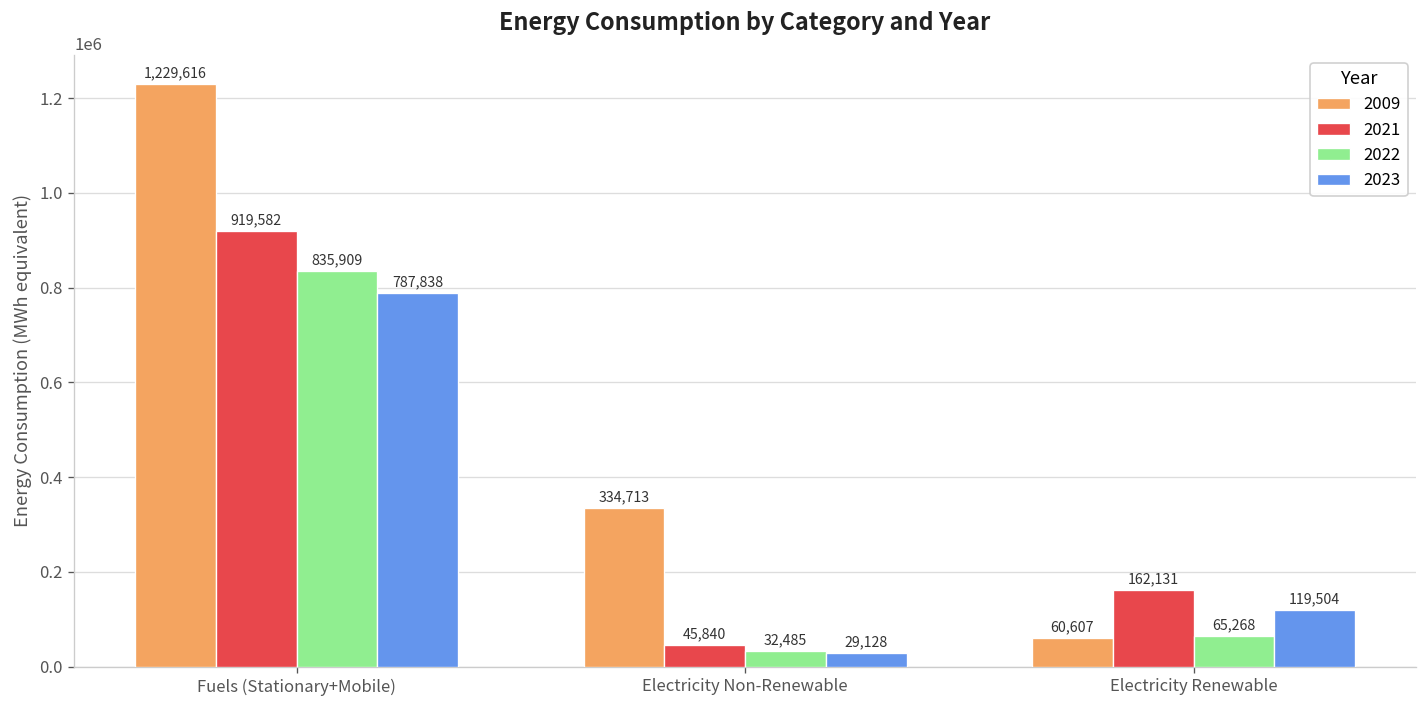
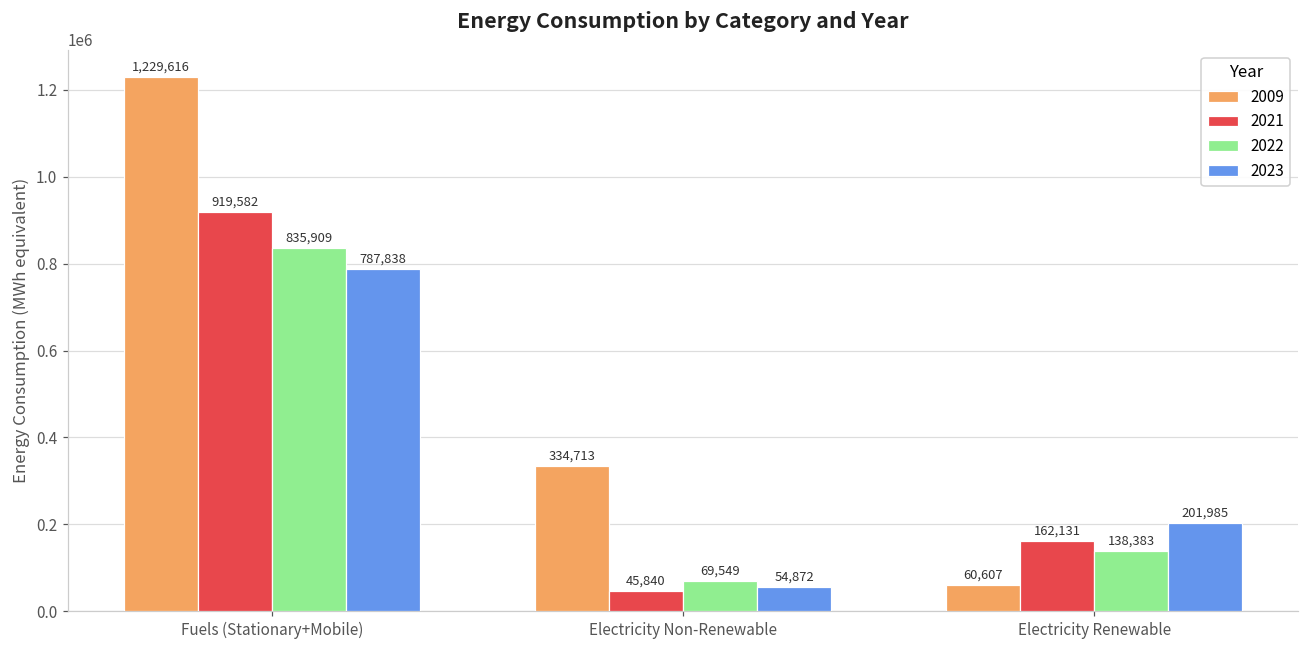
  {
    "2009": {
      "Fuels (Stationary+Mobile)": "1,229,616",
      "Electricity Non-Renewable": "334,713",
      "Electricity Renewable": "60,607"
    },
    "2021": {
      "Fuels (Stationary+Mobile)": "919,582",
      "Electricity Non-Renewable": "45,840",
      "Electricity Renewable": "162,131"
    },
    "2022": {
      "Fuels (Stationary+Mobile)": "835,909",
-     "Electricity Non-Renewable": "32,485",
-     "Electricity Renewable": "65,268"
+     "Electricity Non-Renewable": "69,549",
+     "Electricity Renewable": "138,383"
    },
    "2023": {
      "Fuels (Stationary+Mobile)": "787,838",
-     "Electricity Non-Renewable": "29,128",
-     "Electricity Renewable": "119,504"
+     "Electricity Non-Renewable": "54,872",
+     "Electricity Renewable": "201,985"
    }
  }
